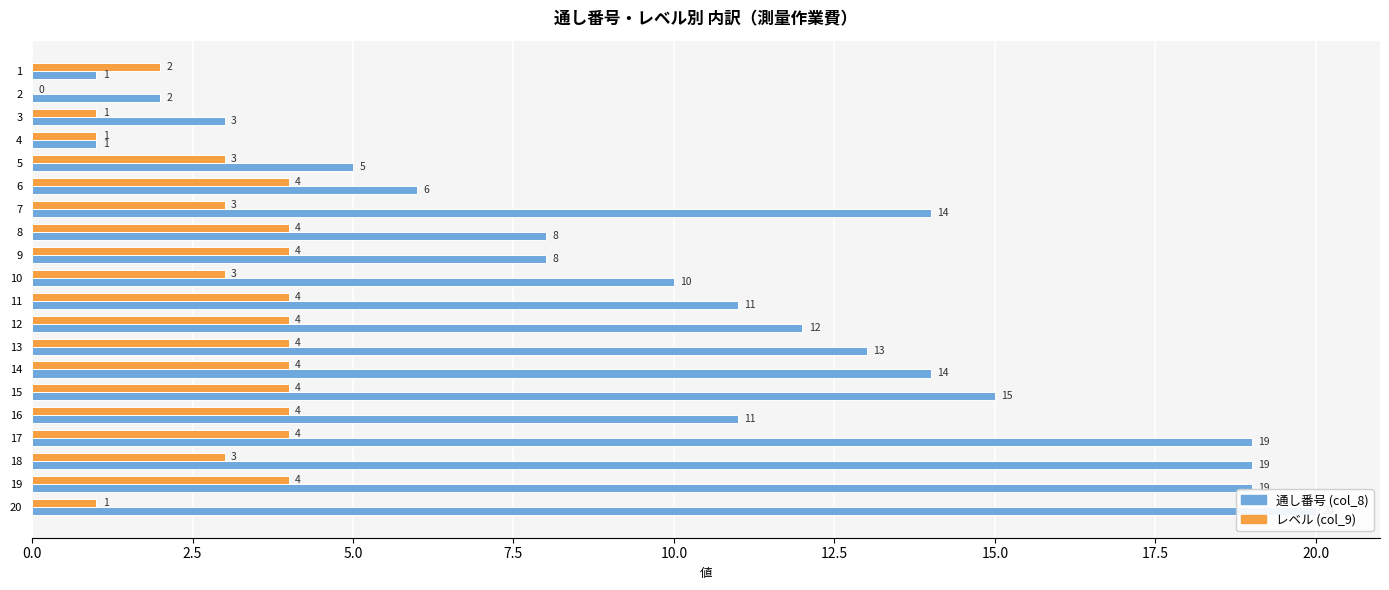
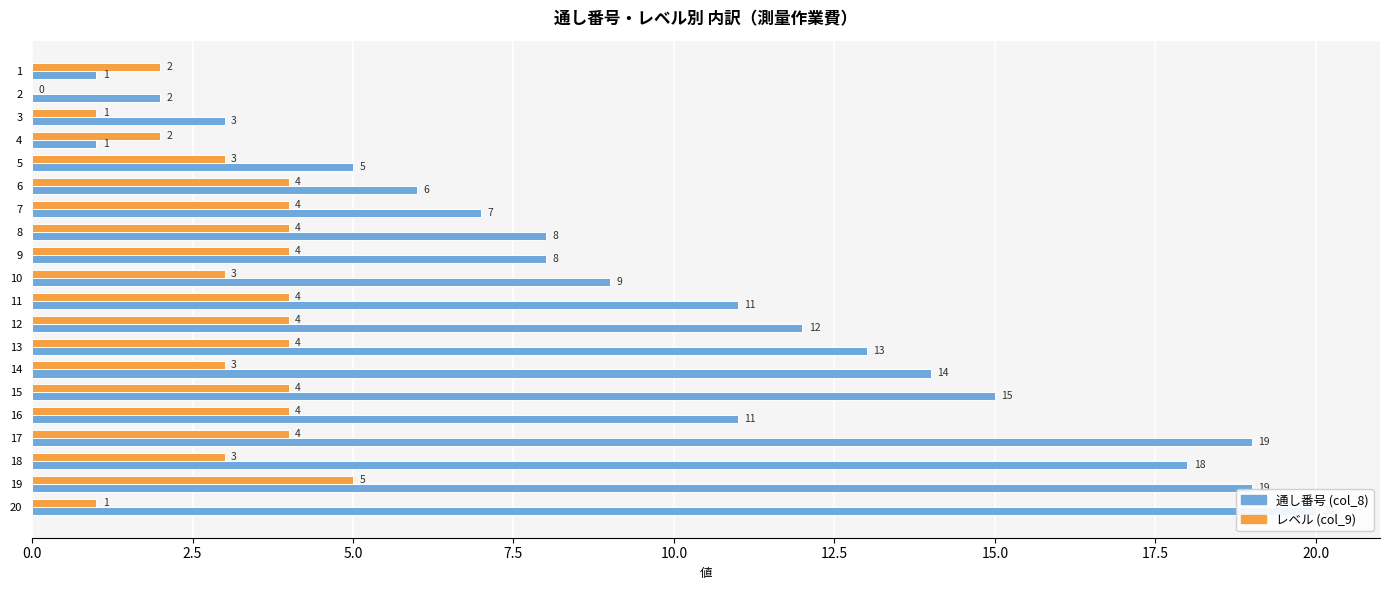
  {
    "通し番号 (col_8)": {
      "1": 1,
      "2": 2,
      "3": 3,
      "4": 1,
      "5": 5,
      "6": 6,
-     "7": 14,
+     "7": 7,
      "8": 8,
      "9": 8,
-     "10": 10,
+     "10": 9,
      "11": 11,
      "12": 12,
      "13": 13,
      "14": 14,
      "15": 15,
      "16": 11,
      "17": 19,
-     "18": 19
+     "18": 18
    },
    "レベル (col_9)": {
      "1": 2,
      "2": 0,
      "3": 1,
-     "4": 1,
+     "4": 2,
      "5": 3,
      "6": 4,
-     "7": 3,
+     "7": 4,
      "8": 4,
      "9": 4,
      "10": 3,
      "11": 4,
      "12": 4,
      "13": 4,
-     "14": 4,
+     "14": 3,
      "15": 4,
      "16": 4,
      "17": 4,
      "18": 3,
-     "19": 4,
+     "19": 5,
      "20": 1
    }
  }
